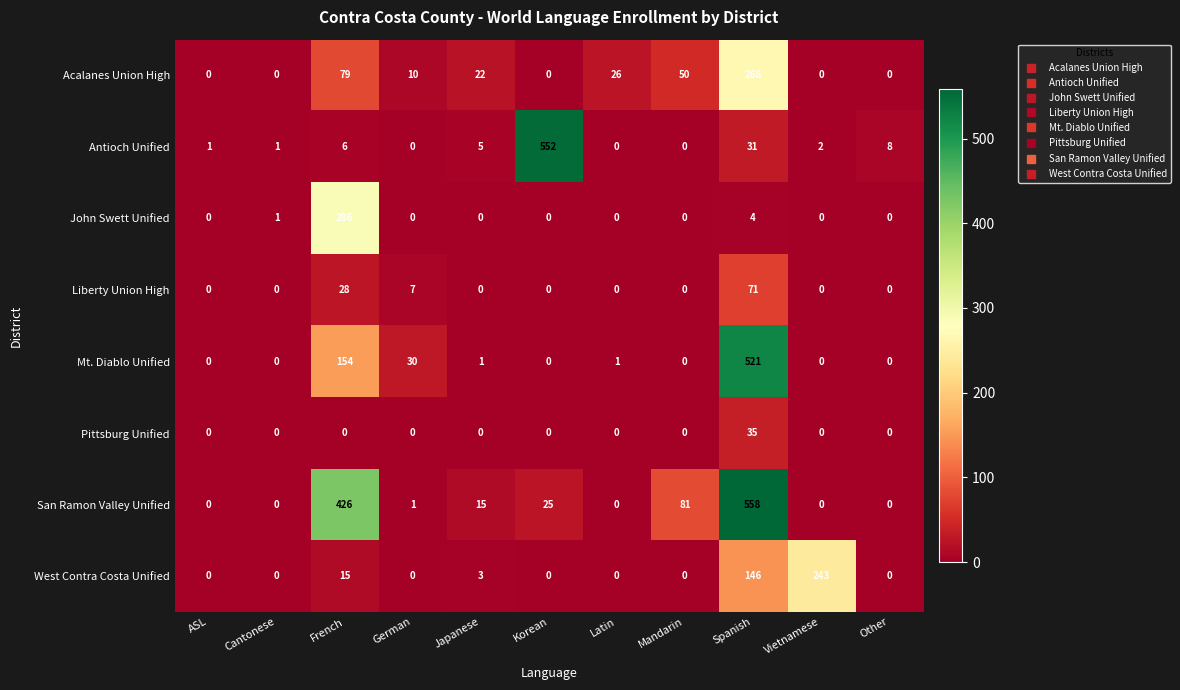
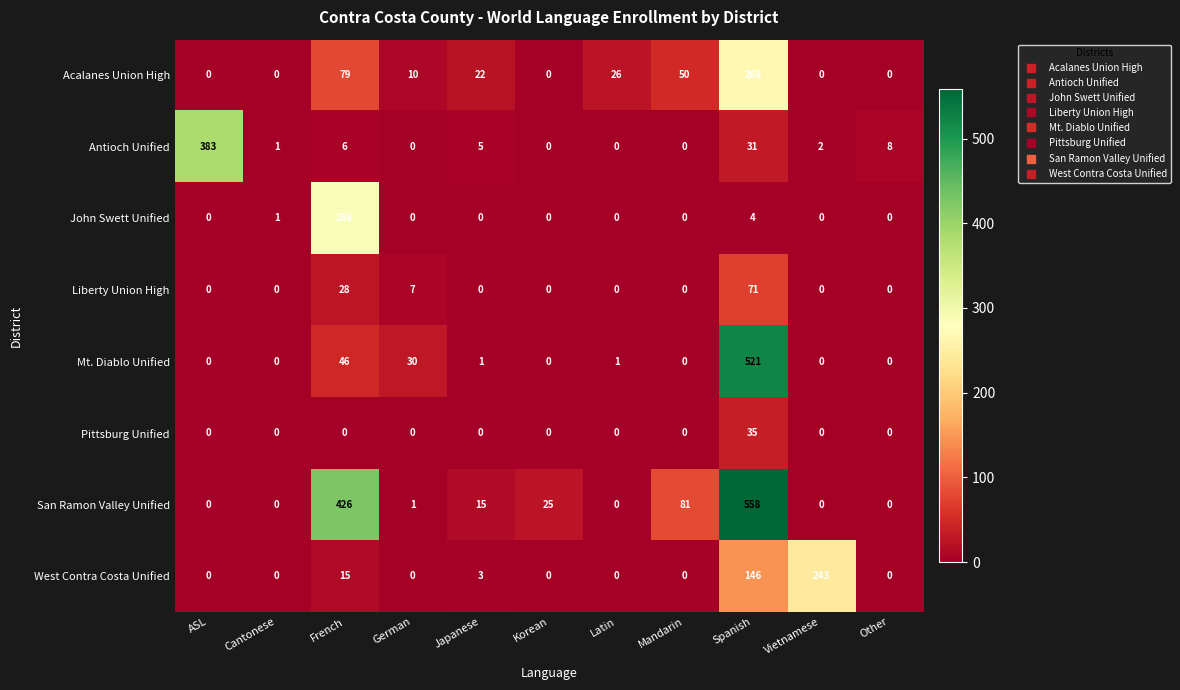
  {
    "Acalanes Union High": {
      "ASL": 0,
      "Cantonese": 0,
      "French": 79,
      "German": 10,
      "Japanese": 22,
      "Korean": 0,
      "Latin": 26,
      "Mandarin": 50,
      "Spanish": 268,
      "Vietnamese": 0,
      "Other": 0
    },
    "Antioch Unified": {
-     "ASL": 1,
+     "ASL": 383,
      "Cantonese": 1,
      "French": 6,
      "German": 0,
      "Japanese": 5,
-     "Korean": 552,
+     "Korean": 0,
      "Latin": 0,
      "Mandarin": 0,
      "Spanish": 31,
      "Vietnamese": 2,
      "Other": 8
    },
    "John Swett Unified": {
      "ASL": 0,
      "Cantonese": 1,
      "French": 286,
      "German": 0,
      "Japanese": 0,
      "Korean": 0,
      "Latin": 0,
      "Mandarin": 0,
      "Spanish": 4,
      "Vietnamese": 0,
      "Other": 0
    },
    "Liberty Union High": {
      "ASL": 0,
      "Cantonese": 0,
      "French": 28,
      "German": 7,
      "Japanese": 0,
      "Korean": 0,
      "Latin": 0,
      "Mandarin": 0,
      "Spanish": 71,
      "Vietnamese": 0,
      "Other": 0
    },
    "Mt. Diablo Unified": {
      "ASL": 0,
      "Cantonese": 0,
-     "French": 154,
+     "French": 46,
      "German": 30,
      "Japanese": 1,
      "Korean": 0,
      "Latin": 1,
      "Mandarin": 0,
      "Spanish": 521,
      "Vietnamese": 0,
      "Other": 0
    },
    "Pittsburg Unified": {
      "ASL": 0,
      "Cantonese": 0,
      "French": 0,
      "German": 0,
      "Japanese": 0,
      "Korean": 0,
      "Latin": 0,
      "Mandarin": 0,
      "Spanish": 35,
      "Vietnamese": 0,
      "Other": 0
    },
    "San Ramon Valley Unified": {
      "ASL": 0,
      "Cantonese": 0,
      "French": 426,
      "German": 1,
      "Japanese": 15,
      "Korean": 25,
      "Latin": 0,
      "Mandarin": 81,
      "Spanish": 558,
      "Vietnamese": 0,
      "Other": 0
    },
    "West Contra Costa Unified": {
      "ASL": 0,
      "Cantonese": 0,
      "French": 15,
      "German": 0,
      "Japanese": 3,
      "Korean": 0,
      "Latin": 0,
      "Mandarin": 0,
      "Spanish": 146,
      "Vietnamese": 243,
      "Other": 0
    }
  }
